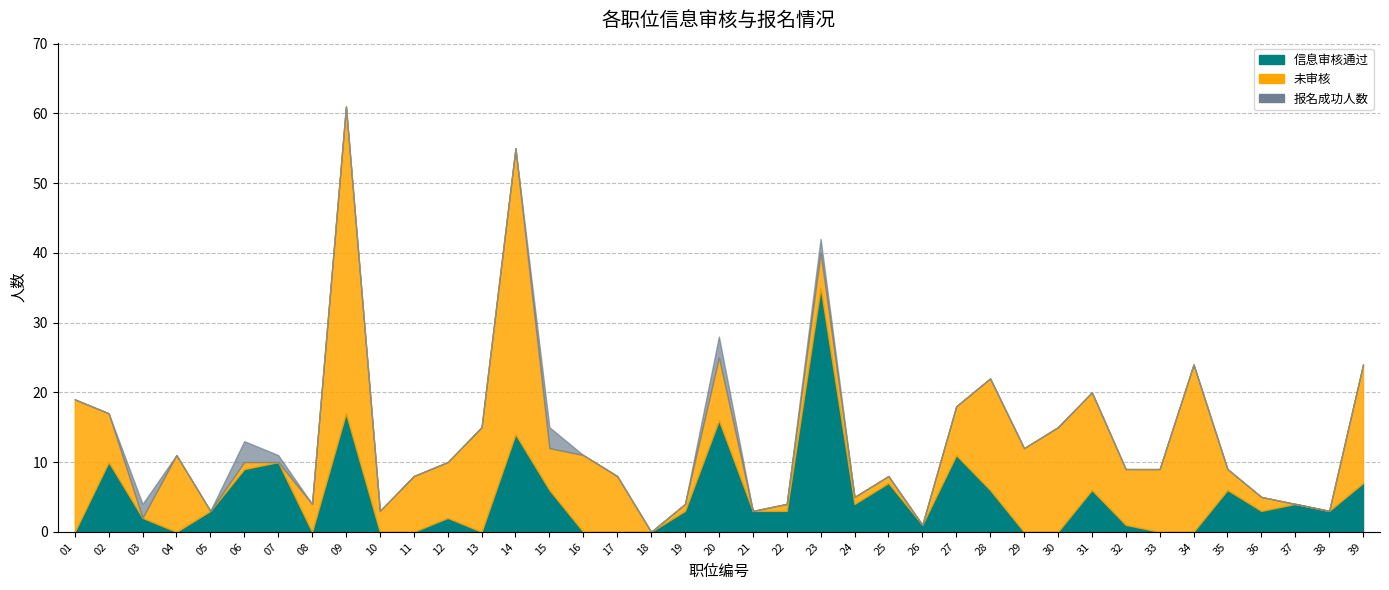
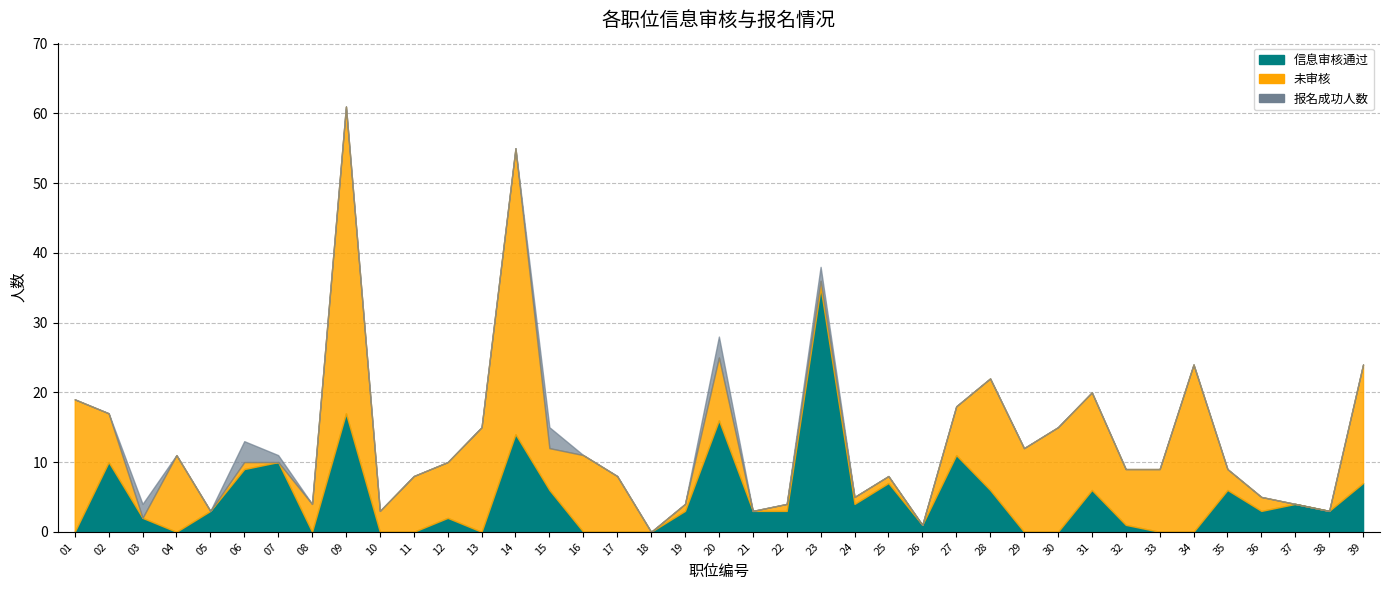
  {
    "信息审核通过": {
      "01": 0,
      "02": 10,
      "04": 0,
      "06": 9,
      "08": 0,
      "09": 17,
      "10": 0,
      "11": 0,
      "12": 2,
      "13": 0,
      "14": 14,
      "15": 6,
      "16": 0,
      "17": 0,
      "19": 3,
      "20": 16,
      "22": 3,
      "23": 35,
      "24": 4,
      "25": 7,
      "27": 11,
      "28": 6,
      "29": 0,
      "30": 0,
      "31": 6,
      "32": 1,
      "33": 0,
      "34": 0,
      "35": 6,
      "36": 3,
      "39": 7
    },
    "未审核": {
      "06": 1,
      "15": 6,
      "20": 9,
-     "23": 5
+     "23": 1
    },
    "报名成功人数": {
      "03": 2,
      "06": 3,
      "07": 1,
      "15": 3,
      "20": 3,
      "23": 2
    }
  }
